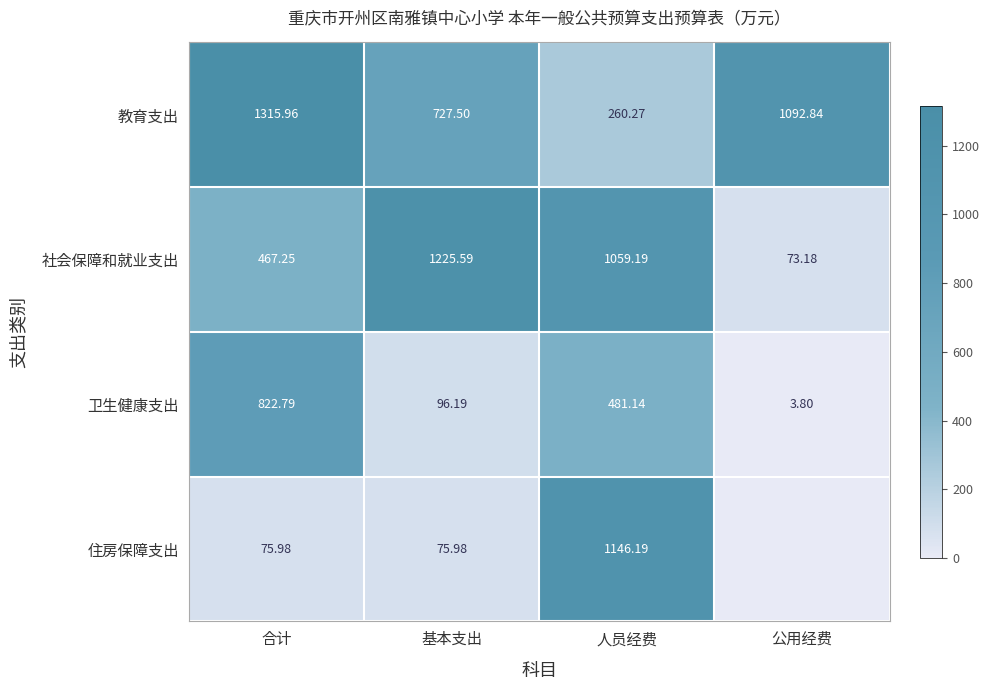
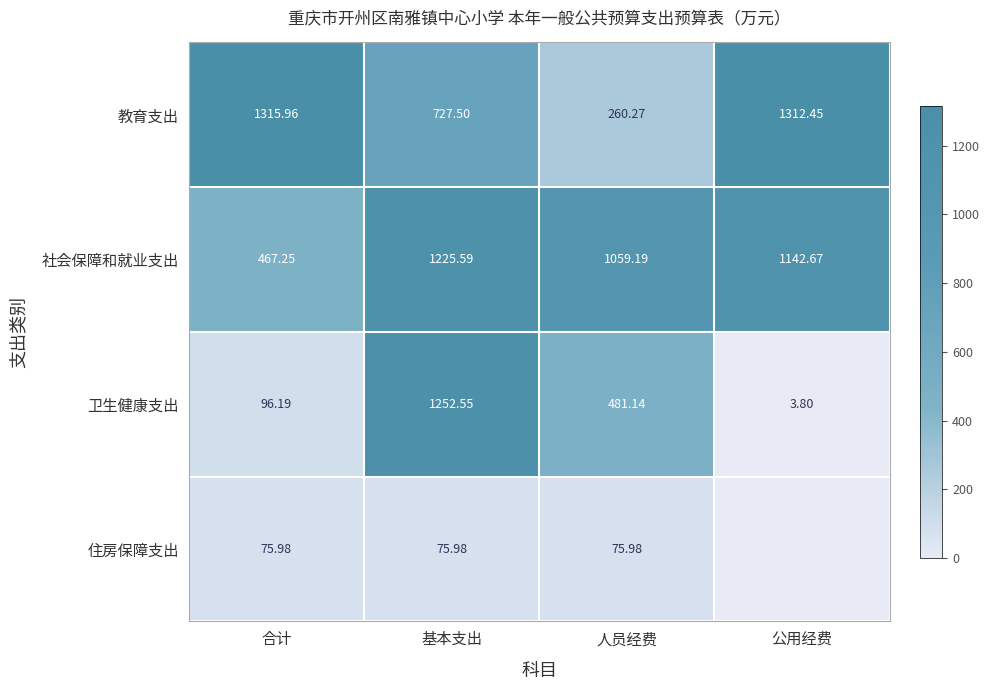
  {
    "教育支出": {
      "合计": 1315.96,
      "基本支出": 727.50,
      "人员经费": 260.27,
-     "公用经费": 1092.84
+     "公用经费": 1312.45
    },
    "社会保障和就业支出": {
      "合计": 467.25,
      "基本支出": 1225.59,
      "人员经费": 1059.19,
-     "公用经费": 73.18
+     "公用经费": 1142.67
    },
    "卫生健康支出": {
-     "合计": 822.79,
-     "基本支出": 96.19,
+     "合计": 96.19,
+     "基本支出": 1252.55,
      "人员经费": 481.14,
      "公用经费": 3.80
    },
    "住房保障支出": {
      "合计": 75.98,
      "基本支出": 75.98,
-     "人员经费": 1146.19
+     "人员经费": 75.98
    }
  }
